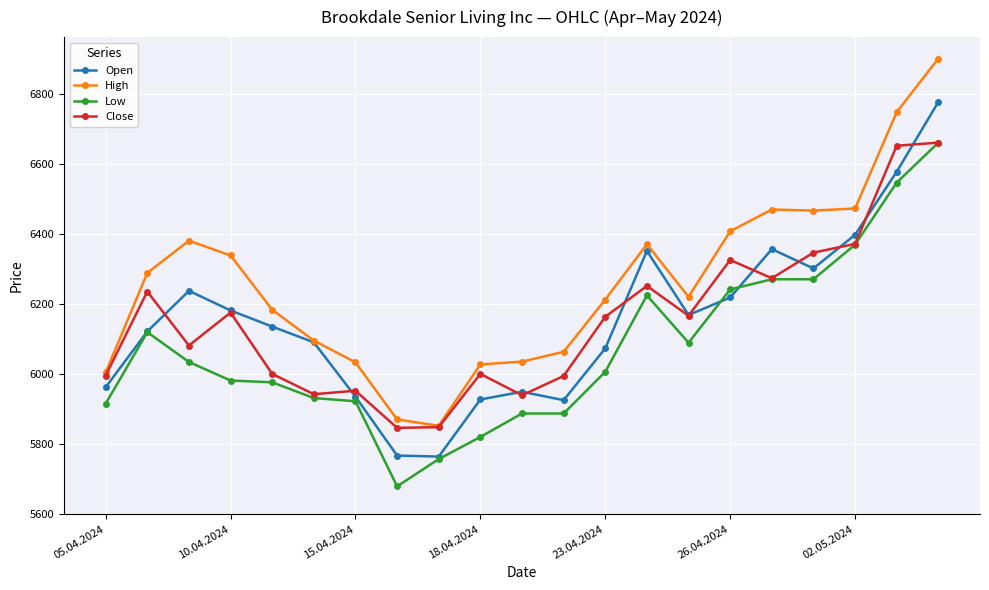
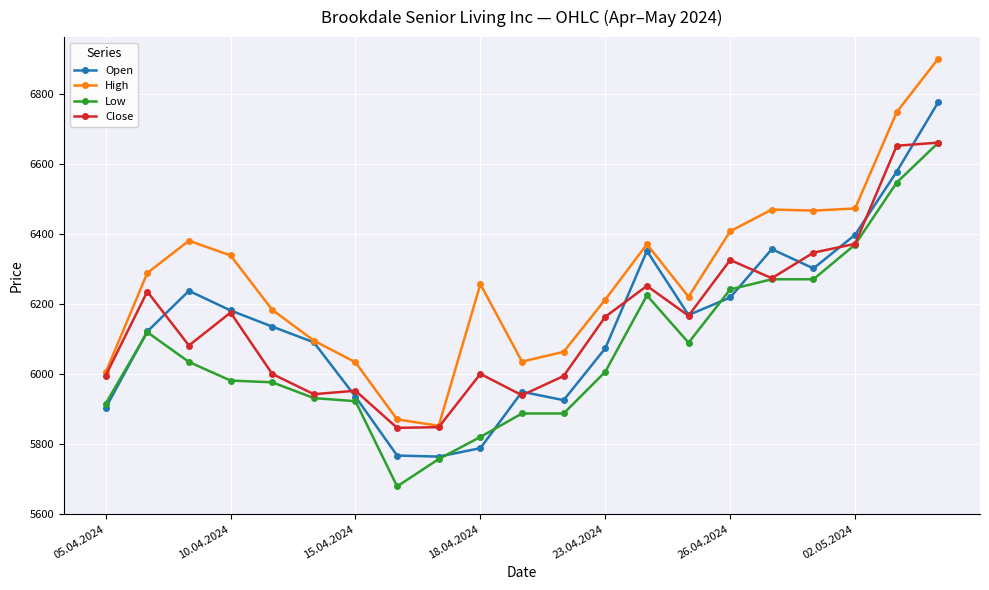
  {
    "Open": {
-     "05.04.2024": 5960,
+     "05.04.2024": 5900,
      "15.04.2024": 5940,
-     "18.04.2024": 5930,
+     "18.04.2024": 5790,
      "23.04.2024": 6070,
      "26.04.2024": 6220,
      "02.05.2024": 6400
    },
    "High": {
      "05.04.2024": 6000,
      "10.04.2024": 6340,
      "15.04.2024": 6030,
-     "18.04.2024": 6030,
+     "18.04.2024": 6260,
      "23.04.2024": 6210,
      "26.04.2024": 6410,
      "02.05.2024": 6470
    },
    "Low": {
      "05.04.2024": 5920,
      "10.04.2024": 5980,
      "15.04.2024": 5920,
      "18.04.2024": 5820,
      "23.04.2024": 6010,
      "26.04.2024": 6240
    },
    "Close": {
      "05.04.2024": 6000,
      "15.04.2024": 5950,
      "18.04.2024": 6000,
      "23.04.2024": 6160,
      "26.04.2024": 6330
    }
  }
